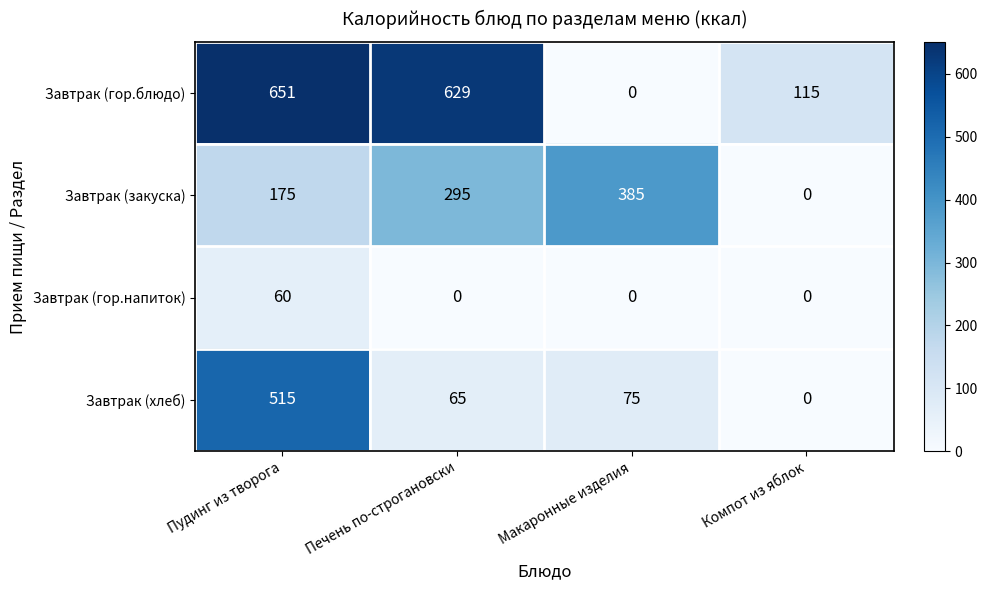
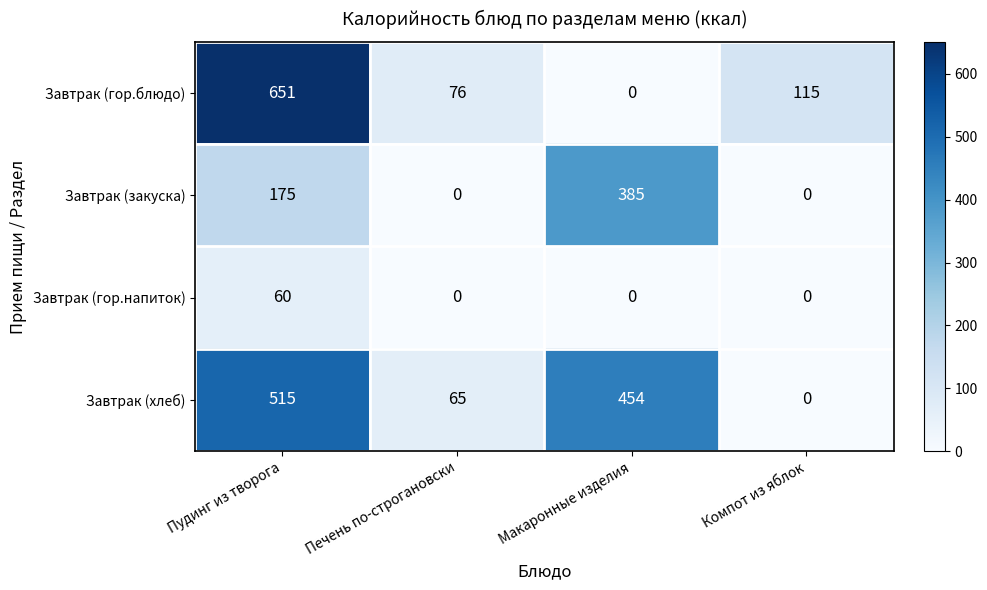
  {
    "Завтрак (гор.блюдо)": {
      "Пудинг из творога": 651,
-     "Печень по-строгановски": 629,
+     "Печень по-строгановски": 76,
      "Макаронные изделия": 0,
      "Компот из яблок": 115
    },
    "Завтрак (закуска)": {
      "Пудинг из творога": 175,
-     "Печень по-строгановски": 295,
+     "Печень по-строгановски": 0,
      "Макаронные изделия": 385,
      "Компот из яблок": 0
    },
    "Завтрак (гор.напиток)": {
      "Пудинг из творога": 60,
      "Печень по-строгановски": 0,
      "Макаронные изделия": 0,
      "Компот из яблок": 0
    },
    "Завтрак (хлеб)": {
      "Пудинг из творога": 515,
      "Печень по-строгановски": 65,
-     "Макаронные изделия": 75,
+     "Макаронные изделия": 454,
      "Компот из яблок": 0
    }
  }
